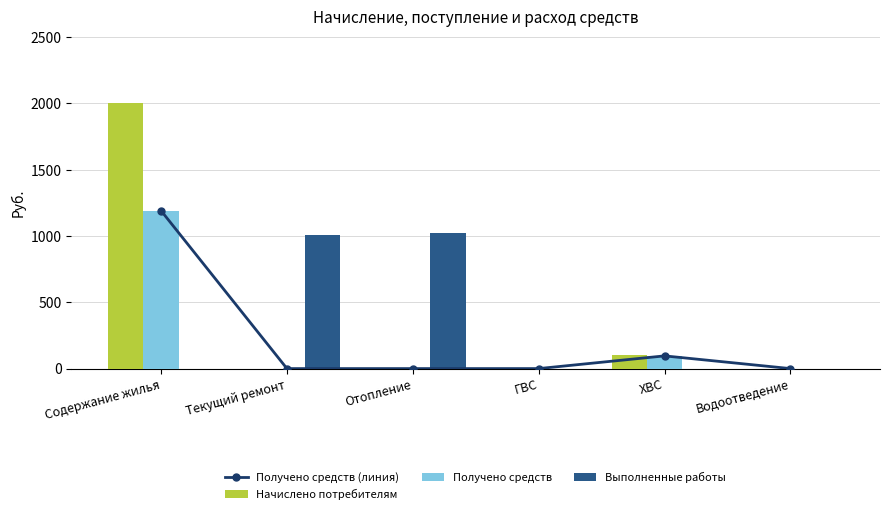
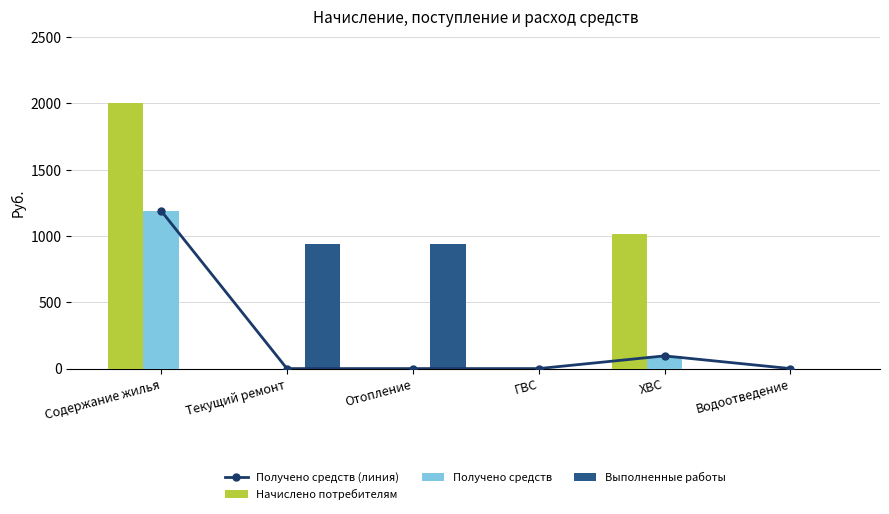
  {
    "Начислено потребителям": {
      "Содержание жилья": 2000,
      "Текущий ремонт": 0,
      "Отопление": 0,
      "ГВС": 0,
-     "ХВС": 100,
+     "ХВС": 1020,
      "Водоотведение": 0
    },
    "Получено средств": {
      "Содержание жилья": 1190,
      "Текущий ремонт": 0,
      "Отопление": 0,
      "ГВС": 0,
      "ХВС": 100,
      "Водоотведение": 0
    },
    "Выполненные работы": {
      "Содержание жилья": 0,
-     "Текущий ремонт": 1010,
-     "Отопление": 1020,
+     "Текущий ремонт": 940,
+     "Отопление": 940,
      "ГВС": 0,
      "ХВС": 0,
      "Водоотведение": 0
    }
  }
